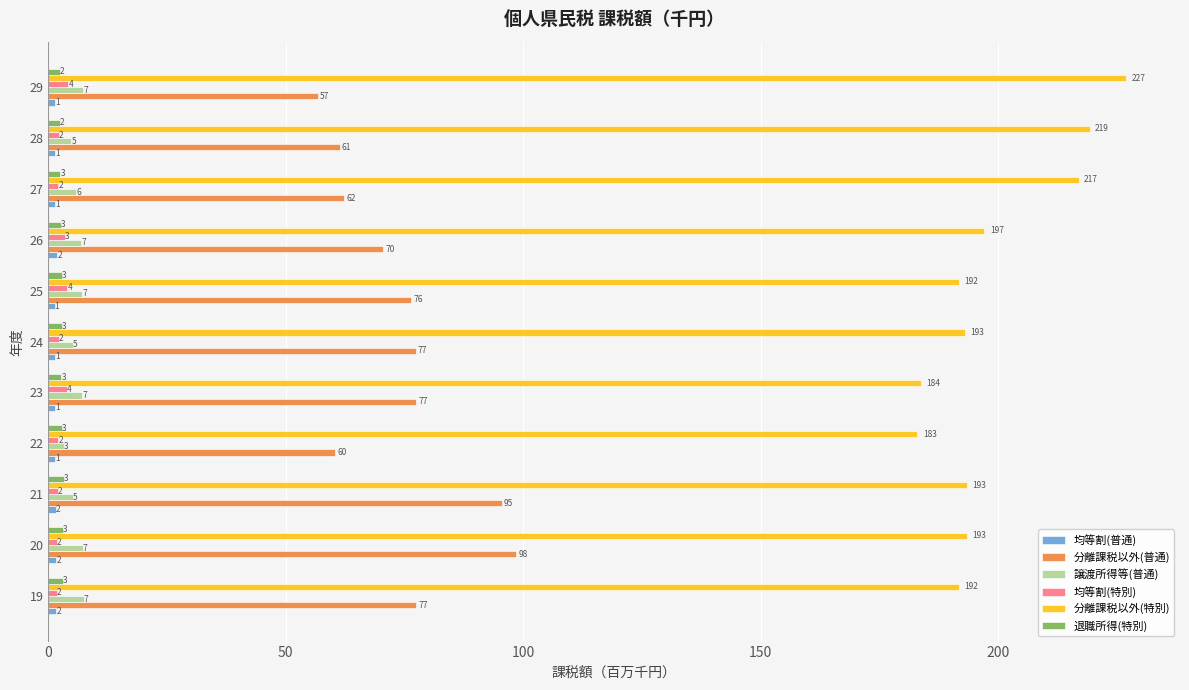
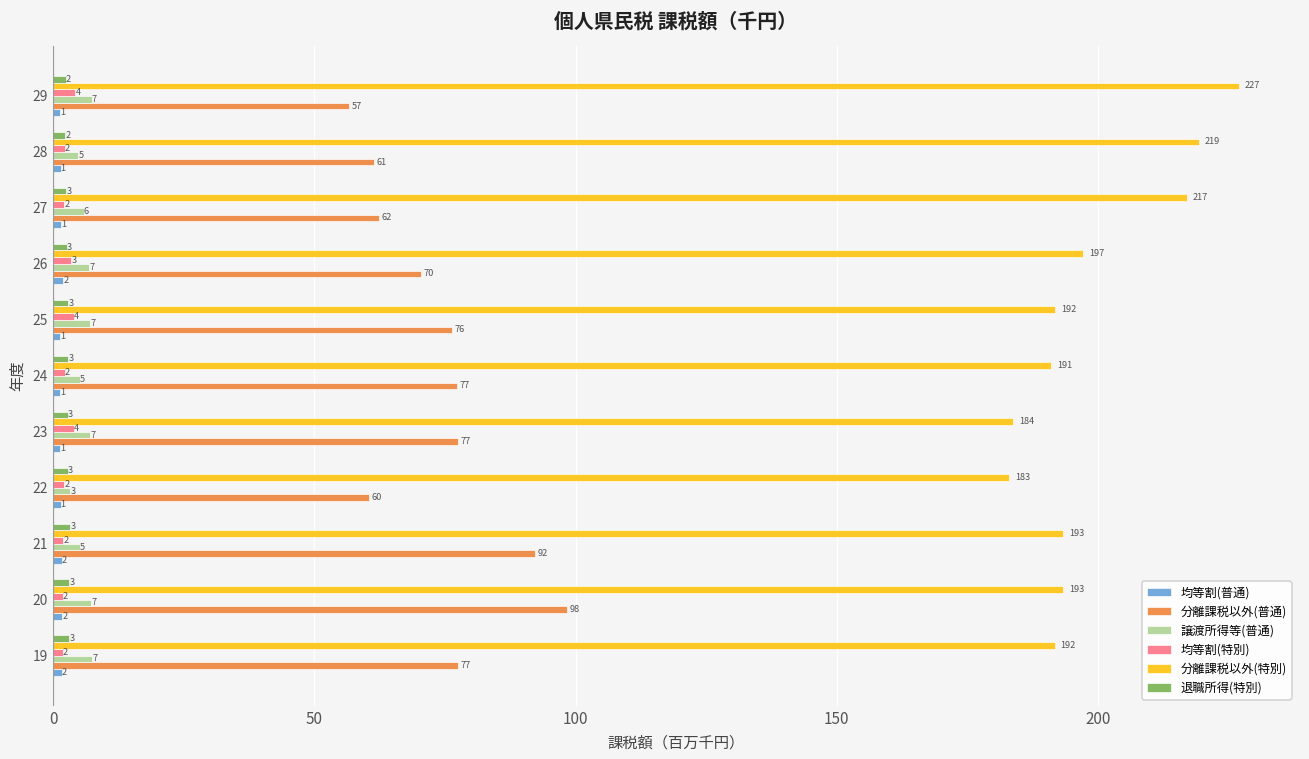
  {
    "均等割(普通)": {
      "29": 1,
      "28": 1,
      "27": 1,
      "26": 2,
      "25": 1,
      "24": 1,
      "23": 1,
      "22": 1,
      "21": 2,
      "20": 2,
      "19": 2
    },
    "分離課税以外(普通)": {
      "29": 57,
      "28": 61,
      "27": 62,
      "26": 70,
      "25": 76,
      "24": 77,
      "23": 77,
      "22": 60,
-     "21": 95,
+     "21": 92,
      "20": 98,
      "19": 77
    },
    "譲渡所得等(普通)": {
      "29": 7,
      "28": 5,
      "27": 6,
      "26": 7,
      "25": 7,
      "24": 5,
      "23": 7,
      "22": 3,
      "21": 5,
      "20": 7,
      "19": 7
    },
    "均等割(特別)": {
      "29": 4,
      "28": 2,
      "27": 2,
      "26": 3,
      "25": 4,
      "24": 2,
      "23": 4,
      "22": 2,
      "21": 2,
      "20": 2,
      "19": 2
    },
    "分離課税以外(特別)": {
      "29": 227,
      "28": 219,
      "27": 217,
      "26": 197,
      "25": 192,
-     "24": 193,
+     "24": 191,
      "23": 184,
      "22": 183,
      "21": 193,
      "20": 193,
      "19": 192
    },
    "退職所得(特別)": {
      "29": 2,
      "28": 2,
      "27": 3,
      "26": 3,
      "25": 3,
      "24": 3,
      "23": 3,
      "22": 3,
      "21": 3,
      "20": 3,
      "19": 3
    }
  }
